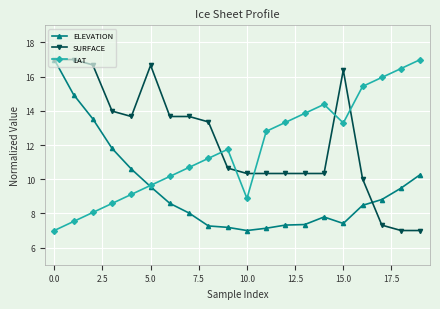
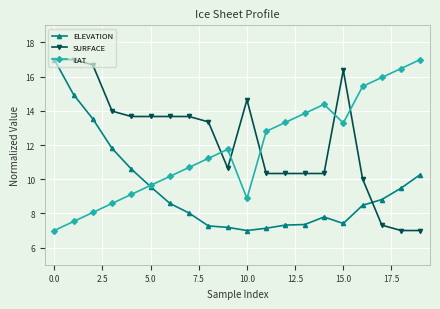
  {
    "ELEVATION": {
      "10.0": 7.0,
      "15.0": 7.4
    },
    "SURFACE": {
-     "5.0": 16.7,
-     "10.0": 10.3,
+     "5.0": 13.7,
+     "10.0": 14.6,
      "15.0": 16.4
    },
    "LAT": {
      "0.0": 7.0,
      "10.0": 8.9,
      "15.0": 13.3
    }
  }
